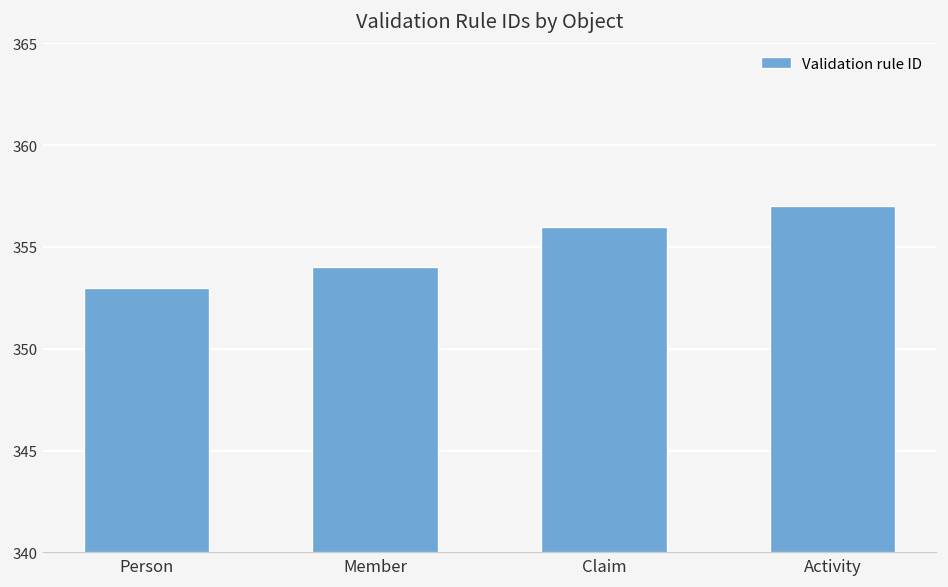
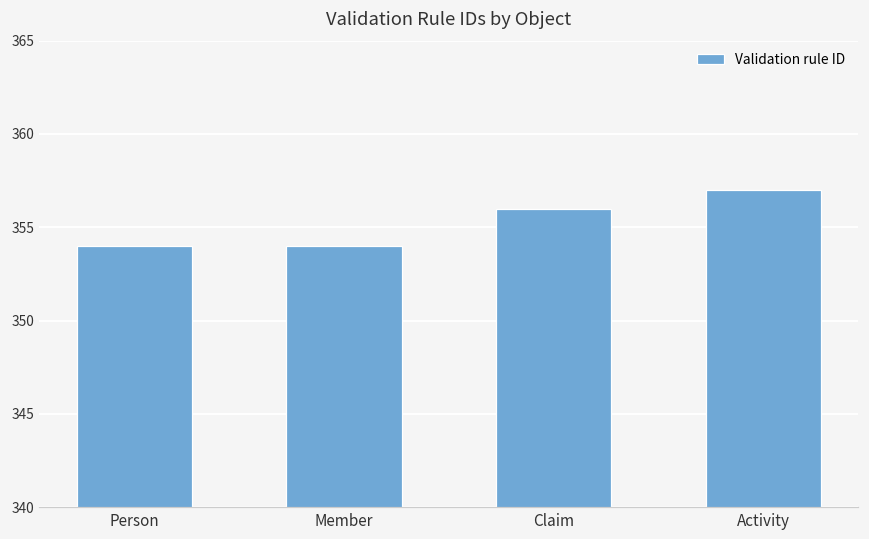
  {
-   "Person": 353,
+   "Person": 354,
    "Member": 354,
    "Claim": 356,
    "Activity": 357
  }
